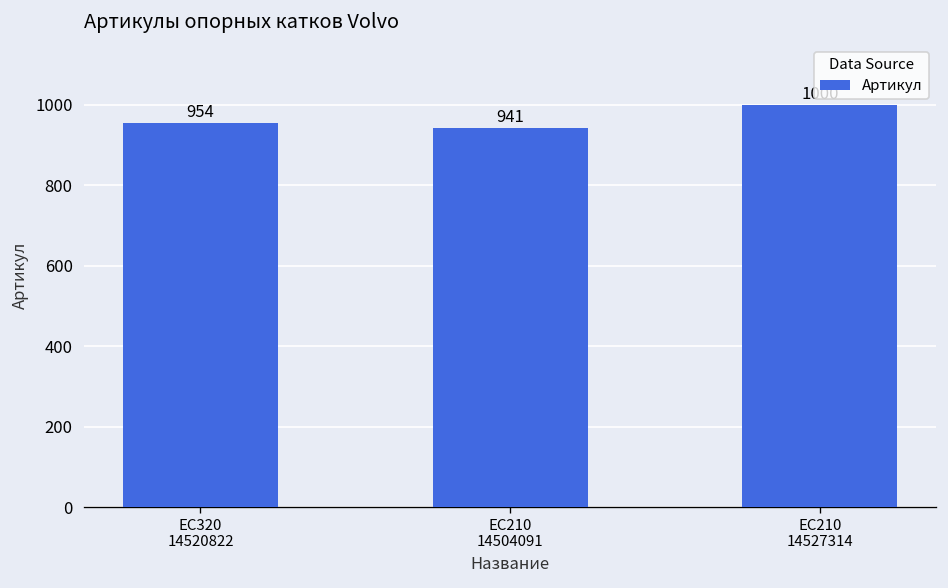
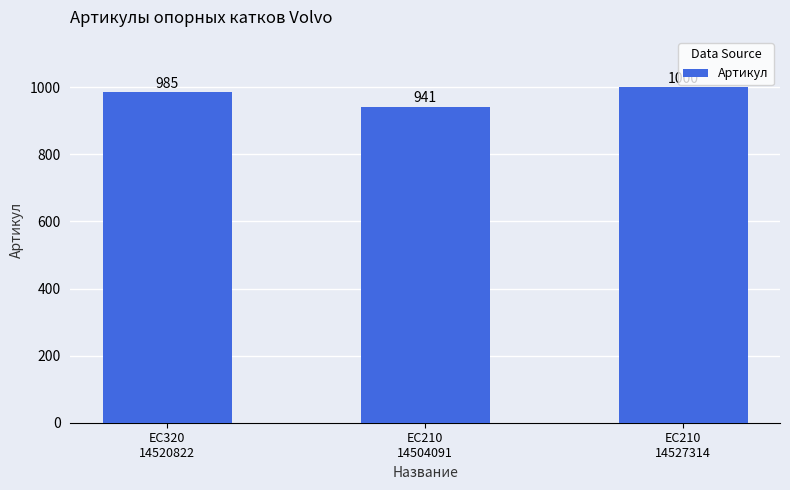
  {
-   "EC320 14520822": 954,
+   "EC320 14520822": 985,
    "EC210 14504091": 941
  }
